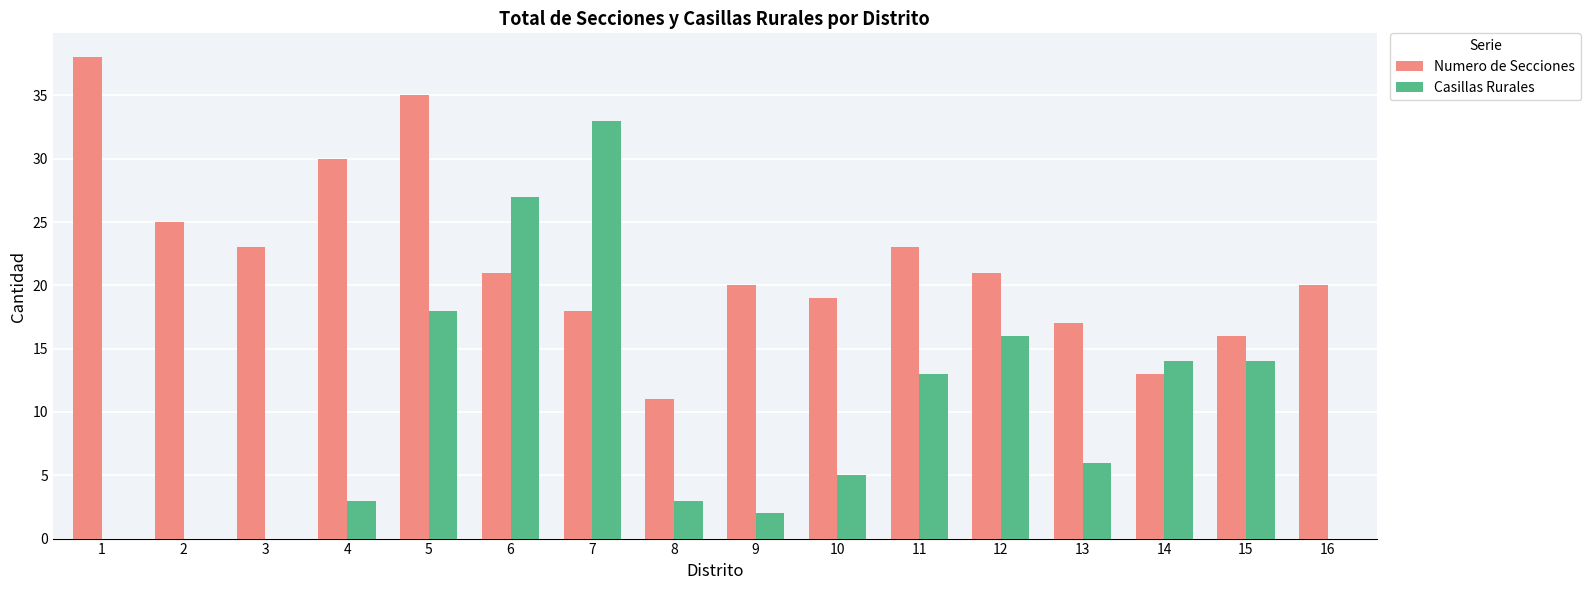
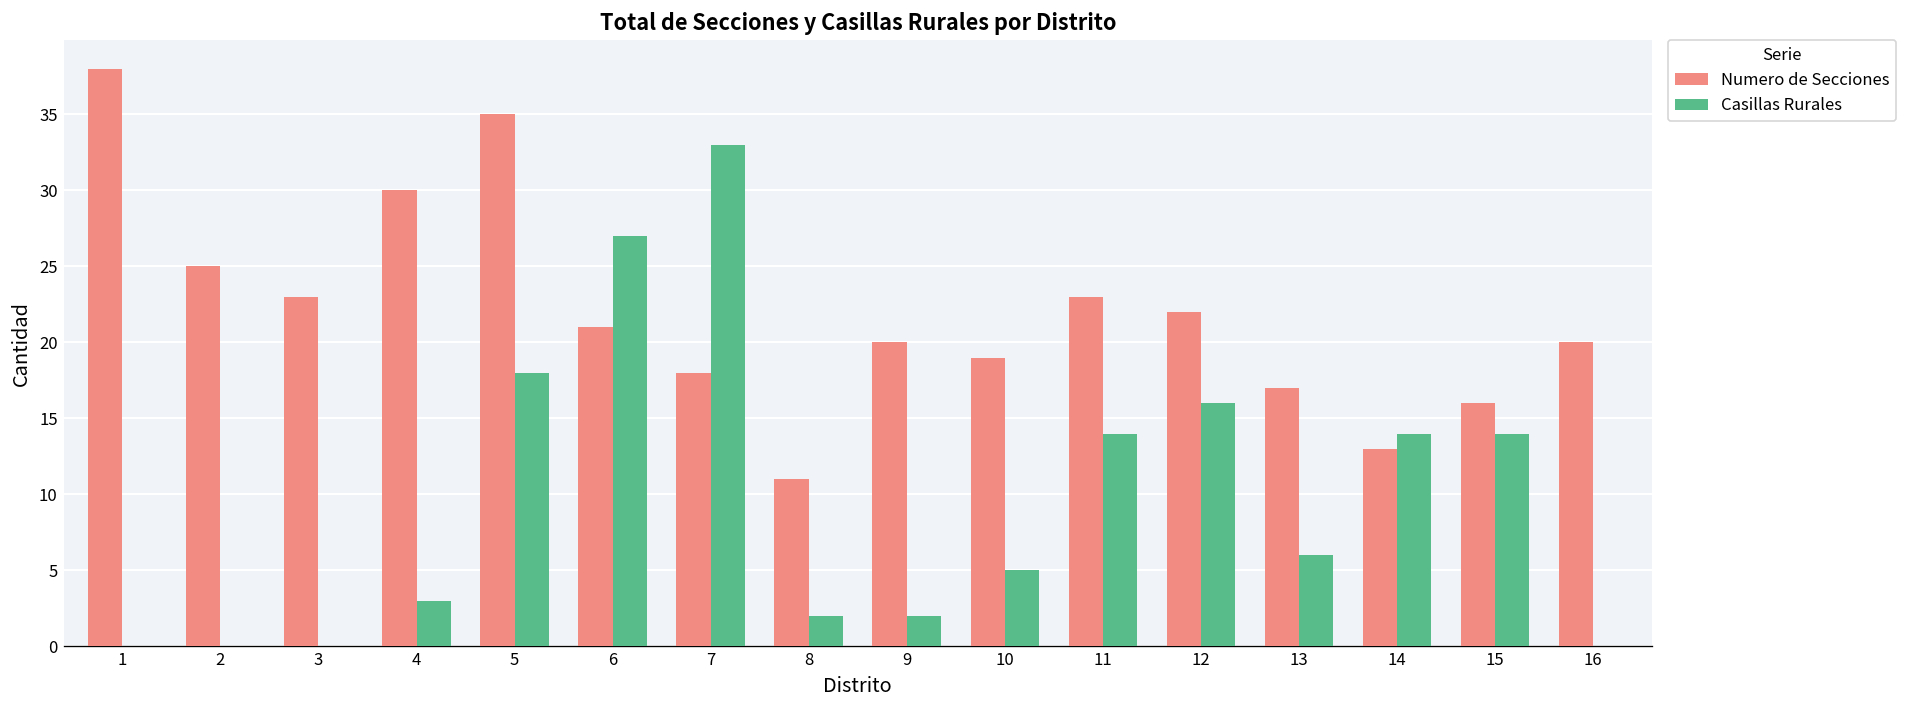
  {
    "Numero de Secciones": {
      "1": 38,
      "2": 25,
      "3": 23,
      "4": 30,
      "5": 35,
      "6": 21,
      "7": 18,
      "8": 11,
      "9": 20,
      "10": 19,
      "11": 23,
-     "12": 21,
+     "12": 22,
      "13": 17,
      "14": 13,
      "15": 16,
      "16": 20
    },
    "Casillas Rurales": {
      "1": 0,
      "2": 0,
      "3": 0,
      "4": 3,
      "5": 18,
      "6": 27,
      "7": 33,
-     "8": 3,
+     "8": 2,
      "9": 2,
      "10": 5,
-     "11": 13,
+     "11": 14,
      "12": 16,
      "13": 6,
      "14": 14,
      "15": 14,
      "16": 0
    }
  }
